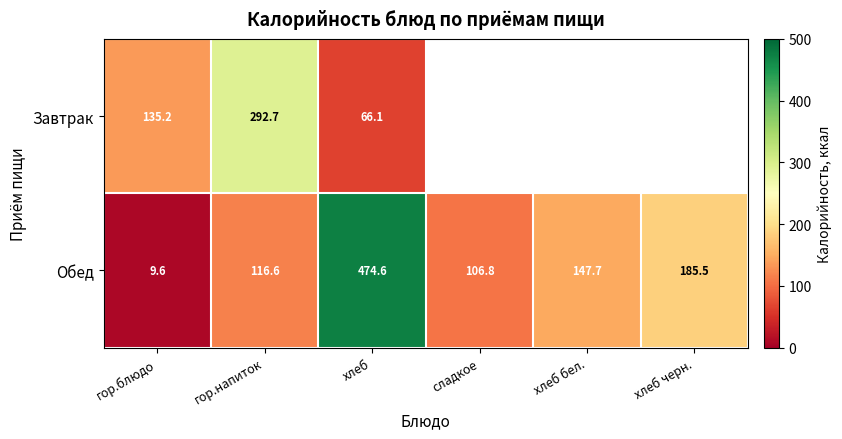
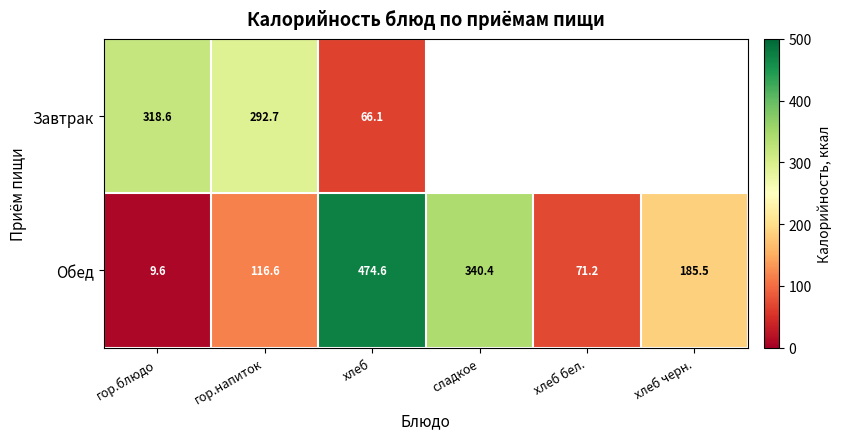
  {
    "Завтрак": {
-     "гор.блюдо": 135.2,
+     "гор.блюдо": 318.6,
      "гор.напиток": 292.7,
      "хлеб": 66.1
    },
    "Обед": {
      "гор.блюдо": 9.6,
      "гор.напиток": 116.6,
      "хлеб": 474.6,
-     "сладкое": 106.8,
-     "хлеб бел.": 147.7,
+     "сладкое": 340.4,
+     "хлеб бел.": 71.2,
      "хлеб черн.": 185.5
    }
  }
